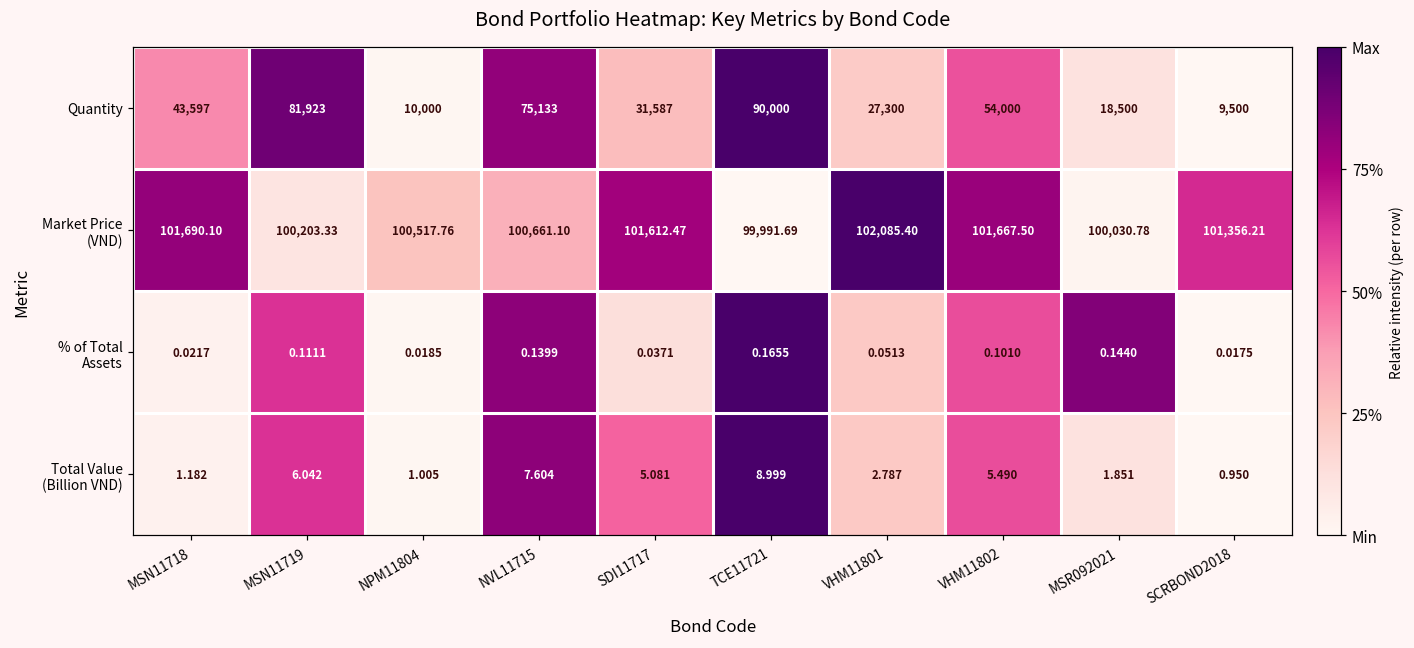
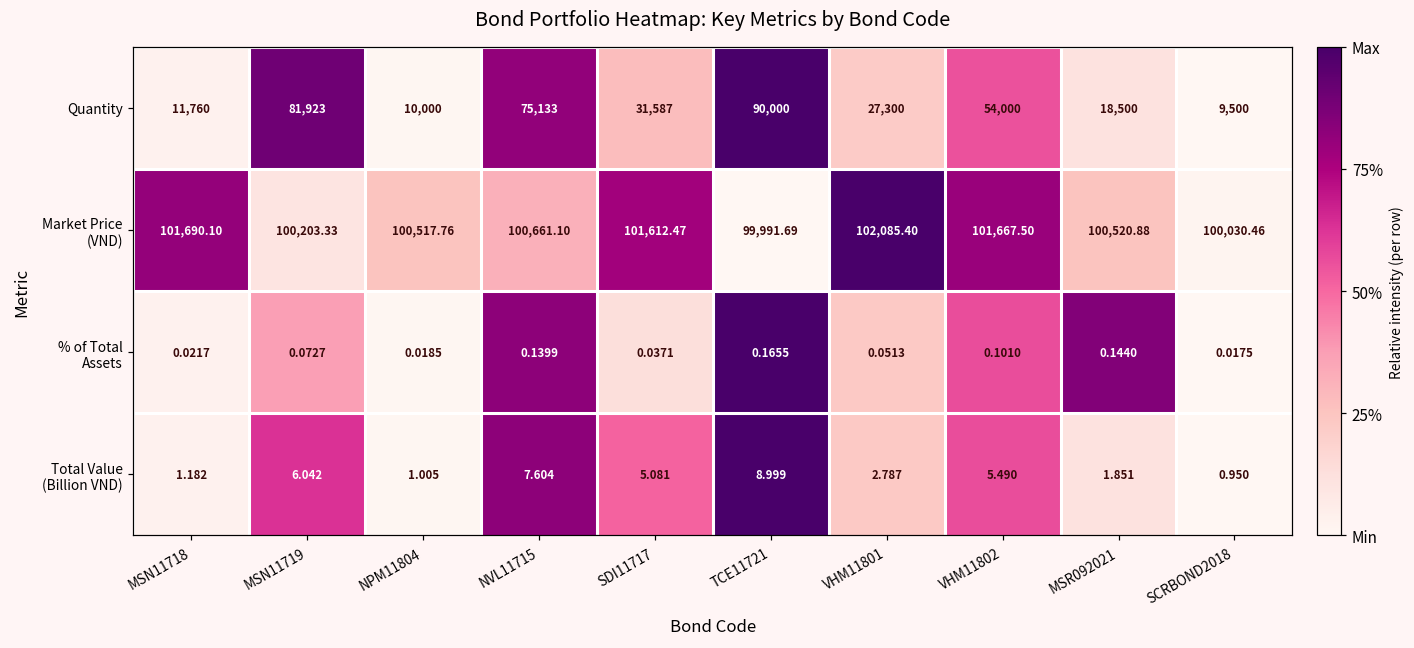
  {
    "Quantity": {
-     "MSN11718": "43,597",
+     "MSN11718": "11,760",
      "MSN11719": "81,923",
      "NPM11804": "10,000",
      "NVL11715": "75,133",
      "SDI11717": "31,587",
      "TCE11721": "90,000",
      "VHM11801": "27,300",
      "VHM11802": "54,000",
      "MSR092021": "18,500",
      "SCRBOND2018": "9,500"
    },
    "Market Price (VND)": {
      "MSN11718": "101,690.10",
      "MSN11719": "100,203.33",
      "NPM11804": "100,517.76",
      "NVL11715": "100,661.10",
      "SDI11717": "101,612.47",
      "TCE11721": "99,991.69",
      "VHM11801": "102,085.40",
      "VHM11802": "101,667.50",
-     "MSR092021": "100,030.78",
-     "SCRBOND2018": "101,356.21"
+     "MSR092021": "100,520.88",
+     "SCRBOND2018": "100,030.46"
    },
    "% of Total Assets": {
      "MSN11718": "0.0217",
-     "MSN11719": "0.1111",
+     "MSN11719": "0.0727",
      "NPM11804": "0.0185",
      "NVL11715": "0.1399",
      "SDI11717": "0.0371",
      "TCE11721": "0.1655",
      "VHM11801": "0.0513",
      "VHM11802": "0.1010",
      "MSR092021": "0.1440",
      "SCRBOND2018": "0.0175"
    },
    "Total Value (Billion VND)": {
      "MSN11718": "1.182",
      "MSN11719": "6.042",
      "NPM11804": "1.005",
      "NVL11715": "7.604",
      "SDI11717": "5.081",
      "TCE11721": "8.999",
      "VHM11801": "2.787",
      "VHM11802": "5.490",
      "MSR092021": "1.851",
      "SCRBOND2018": "0.950"
    }
  }
